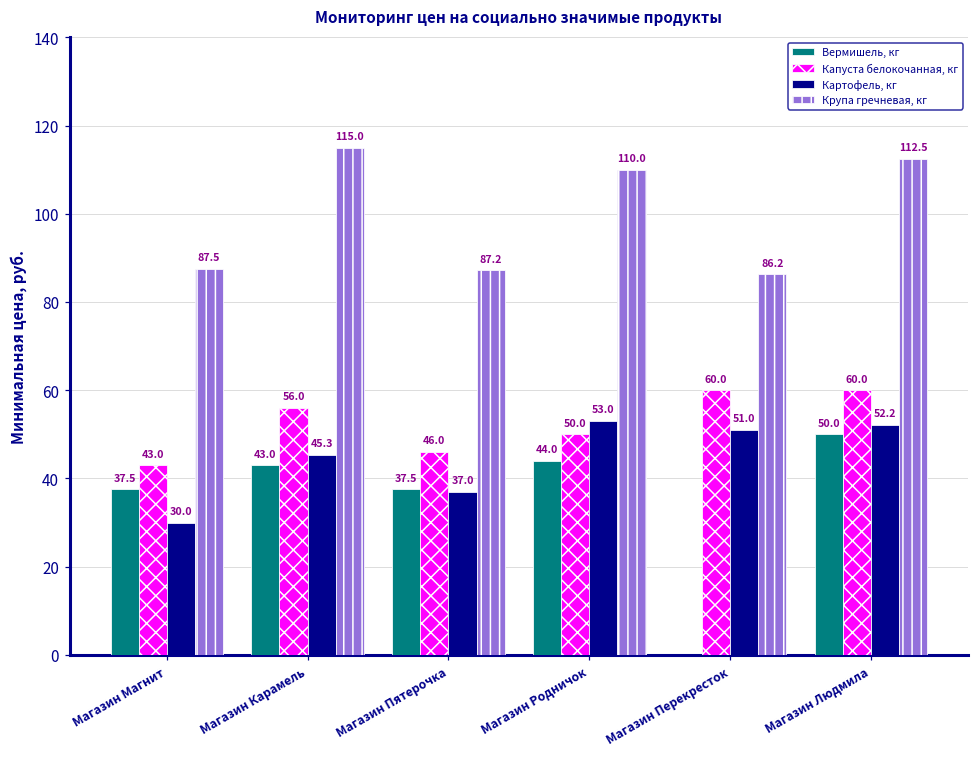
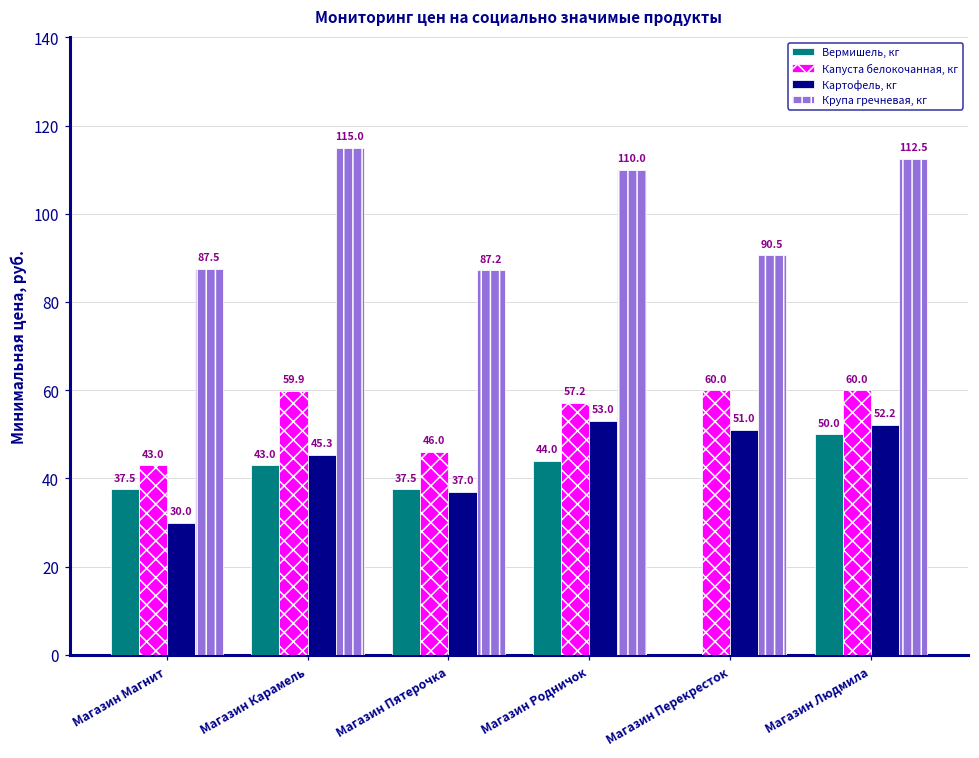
  {
    "Капуста белокочанная, кг": {
      "Магазин Магнит": 43.0,
-     "Магазин Карамель": 56.0,
+     "Магазин Карамель": 59.9,
      "Магазин Пятерочка": 46.0,
-     "Магазин Родничок": 50.0,
+     "Магазин Родничок": 57.2,
      "Магазин Перекресток": 60.0,
      "Магазин Людмила": 60.0
    },
    "Картофель, кг": {
      "Магазин Магнит": 30.0,
      "Магазин Карамель": 45.3,
      "Магазин Пятерочка": 37.0,
      "Магазин Родничок": 53.0,
      "Магазин Перекресток": 51.0,
      "Магазин Людмила": 52.2
    },
    "Крупа гречневая, кг": {
      "Магазин Магнит": 87.5,
      "Магазин Карамель": 115.0,
      "Магазин Пятерочка": 87.2,
      "Магазин Родничок": 110.0,
-     "Магазин Перекресток": 86.2,
+     "Магазин Перекресток": 90.5,
      "Магазин Людмила": 112.5
    }
  }
